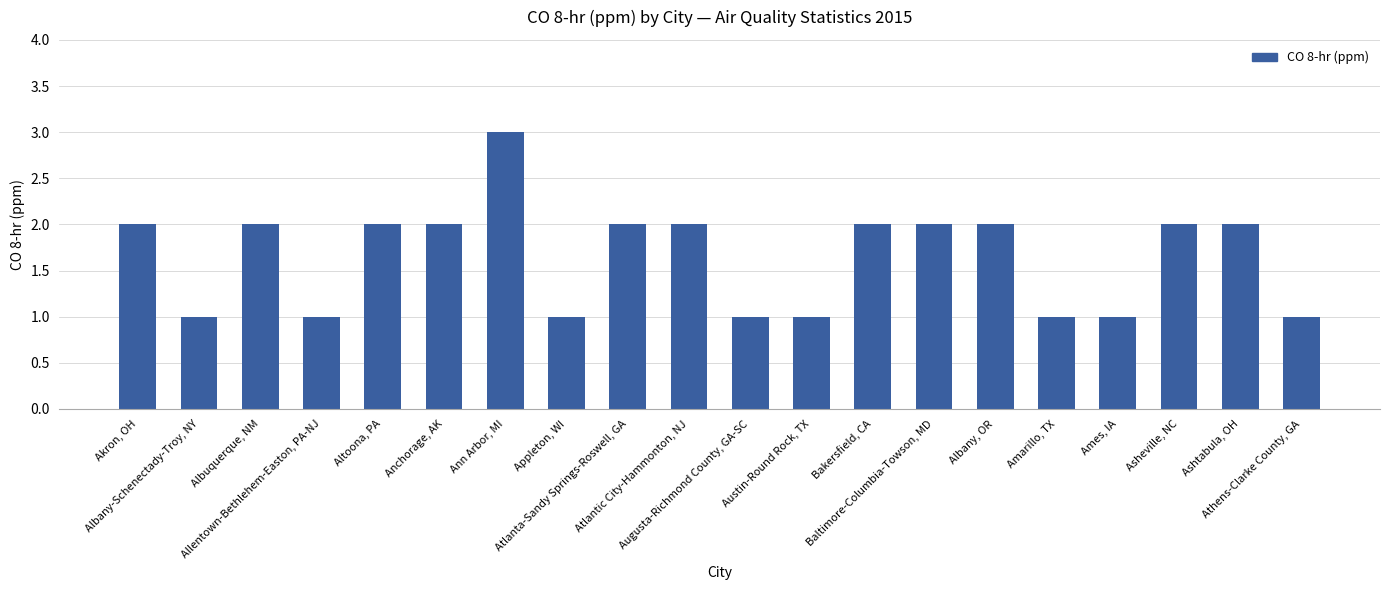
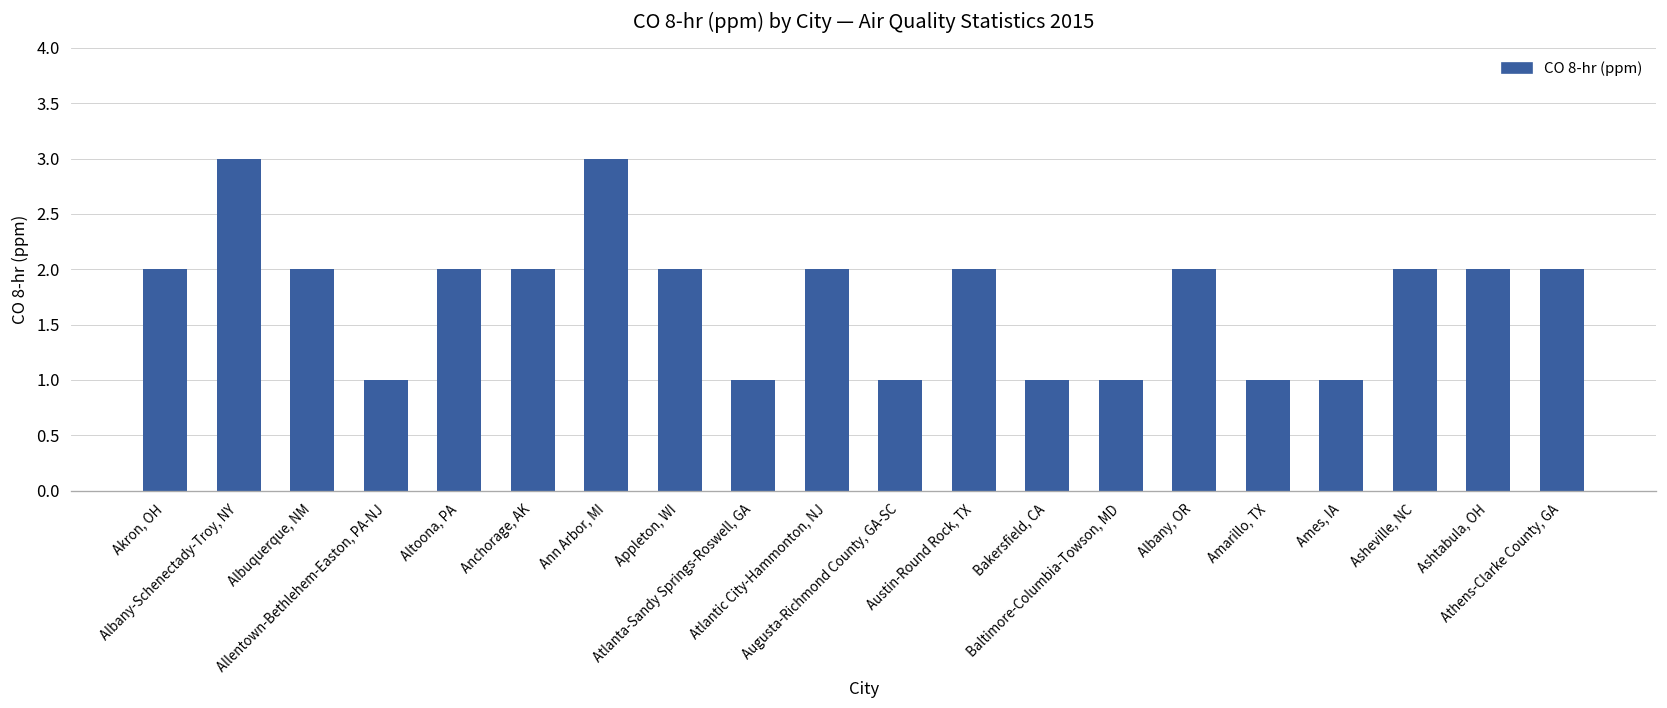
  {
    "Akron, OH": 2,
-   "Albany-Schenectady-Troy, NY": 1,
+   "Albany-Schenectady-Troy, NY": 3,
    "Albuquerque, NM": 2,
    "Allentown-Bethlehem-Easton, PA-NJ": 1,
    "Altoona, PA": 2,
    "Anchorage, AK": 2,
    "Ann Arbor, MI": 3,
-   "Appleton, WI": 1,
-   "Atlanta-Sandy Springs-Roswell, GA": 2,
+   "Appleton, WI": 2,
+   "Atlanta-Sandy Springs-Roswell, GA": 1,
    "Atlantic City-Hammonton, NJ": 2,
    "Augusta-Richmond County, GA-SC": 1,
-   "Austin-Round Rock, TX": 1,
-   "Bakersfield, CA": 2,
-   "Baltimore-Columbia-Towson, MD": 2,
+   "Austin-Round Rock, TX": 2,
+   "Bakersfield, CA": 1,
+   "Baltimore-Columbia-Towson, MD": 1,
    "Albany, OR": 2,
    "Amarillo, TX": 1,
    "Ames, IA": 1,
    "Asheville, NC": 2,
    "Ashtabula, OH": 2,
-   "Athens-Clarke County, GA": 1
+   "Athens-Clarke County, GA": 2
  }
